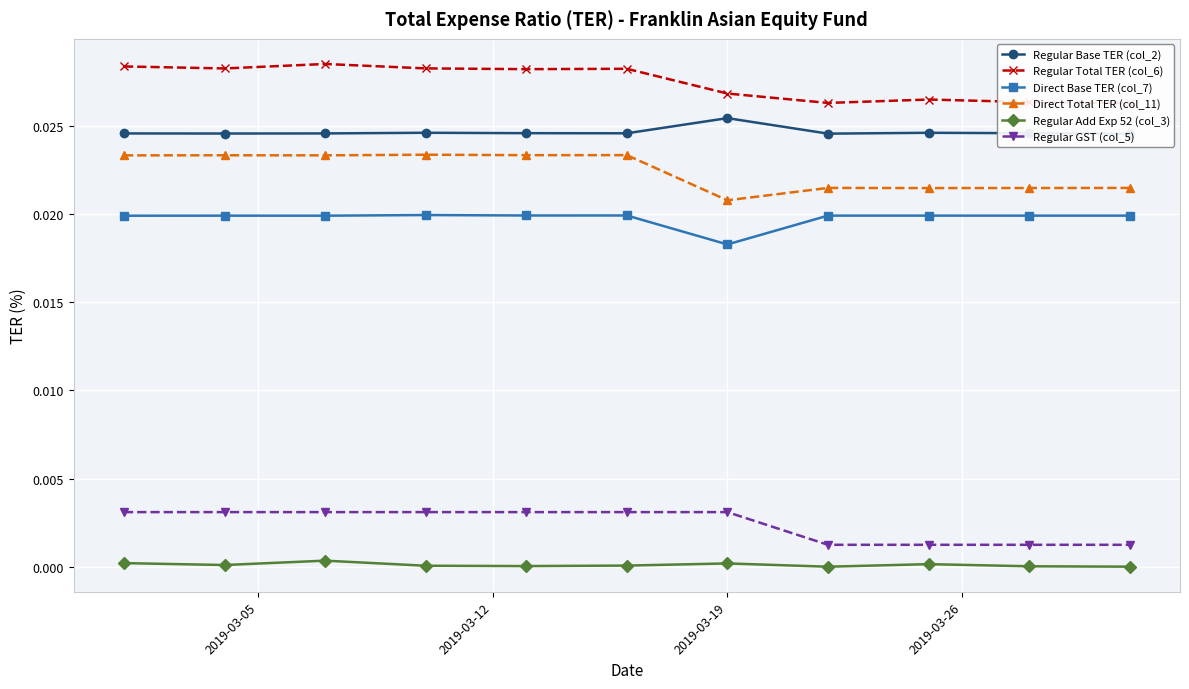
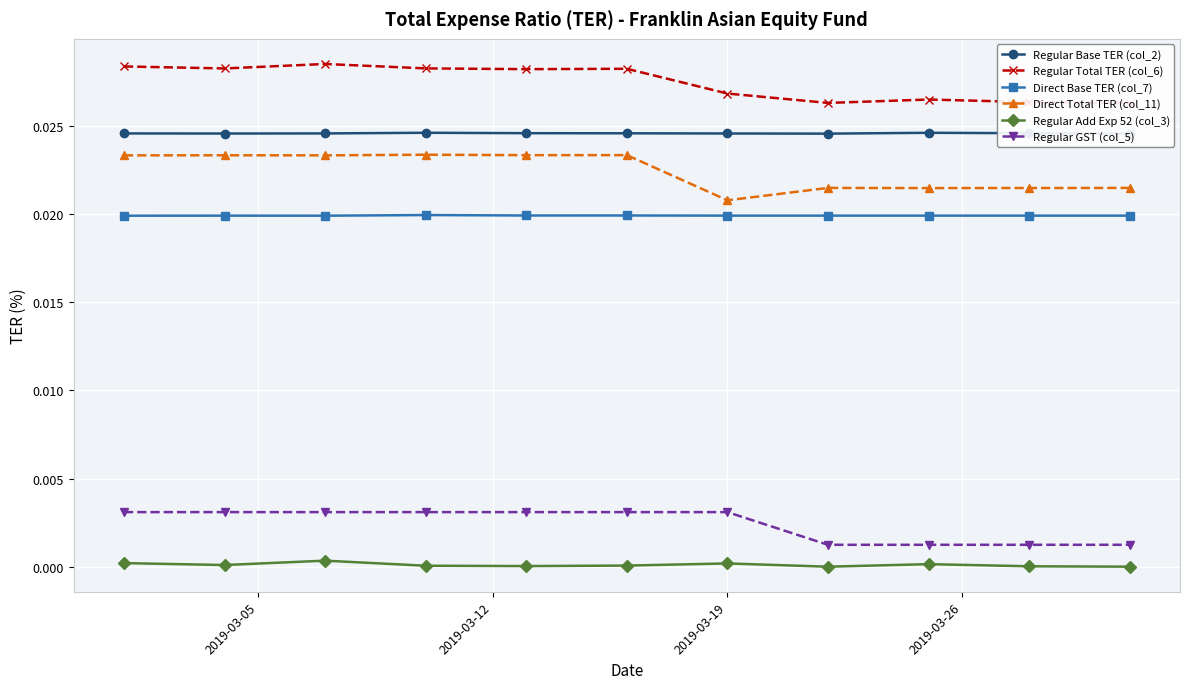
  {
    "Regular Base TER (col_2)": {
-     "2019-03-19": 0.0254
+     "2019-03-19": 0.0246
    },
    "Regular Total TER (col_6)": {
      "2019-03-19": 0.0268
    },
    "Direct Base TER (col_7)": {
-     "2019-03-19": 0.0183
+     "2019-03-19": 0.0199
    },
    "Direct Total TER (col_11)": {
      "2019-03-19": 0.0208
    },
    "Regular Add Exp 52 (col_3)": {
      "2019-03-19": 0.0002
    },
    "Regular GST (col_5)": {
      "2019-03-19": 0.0031
    }
  }
